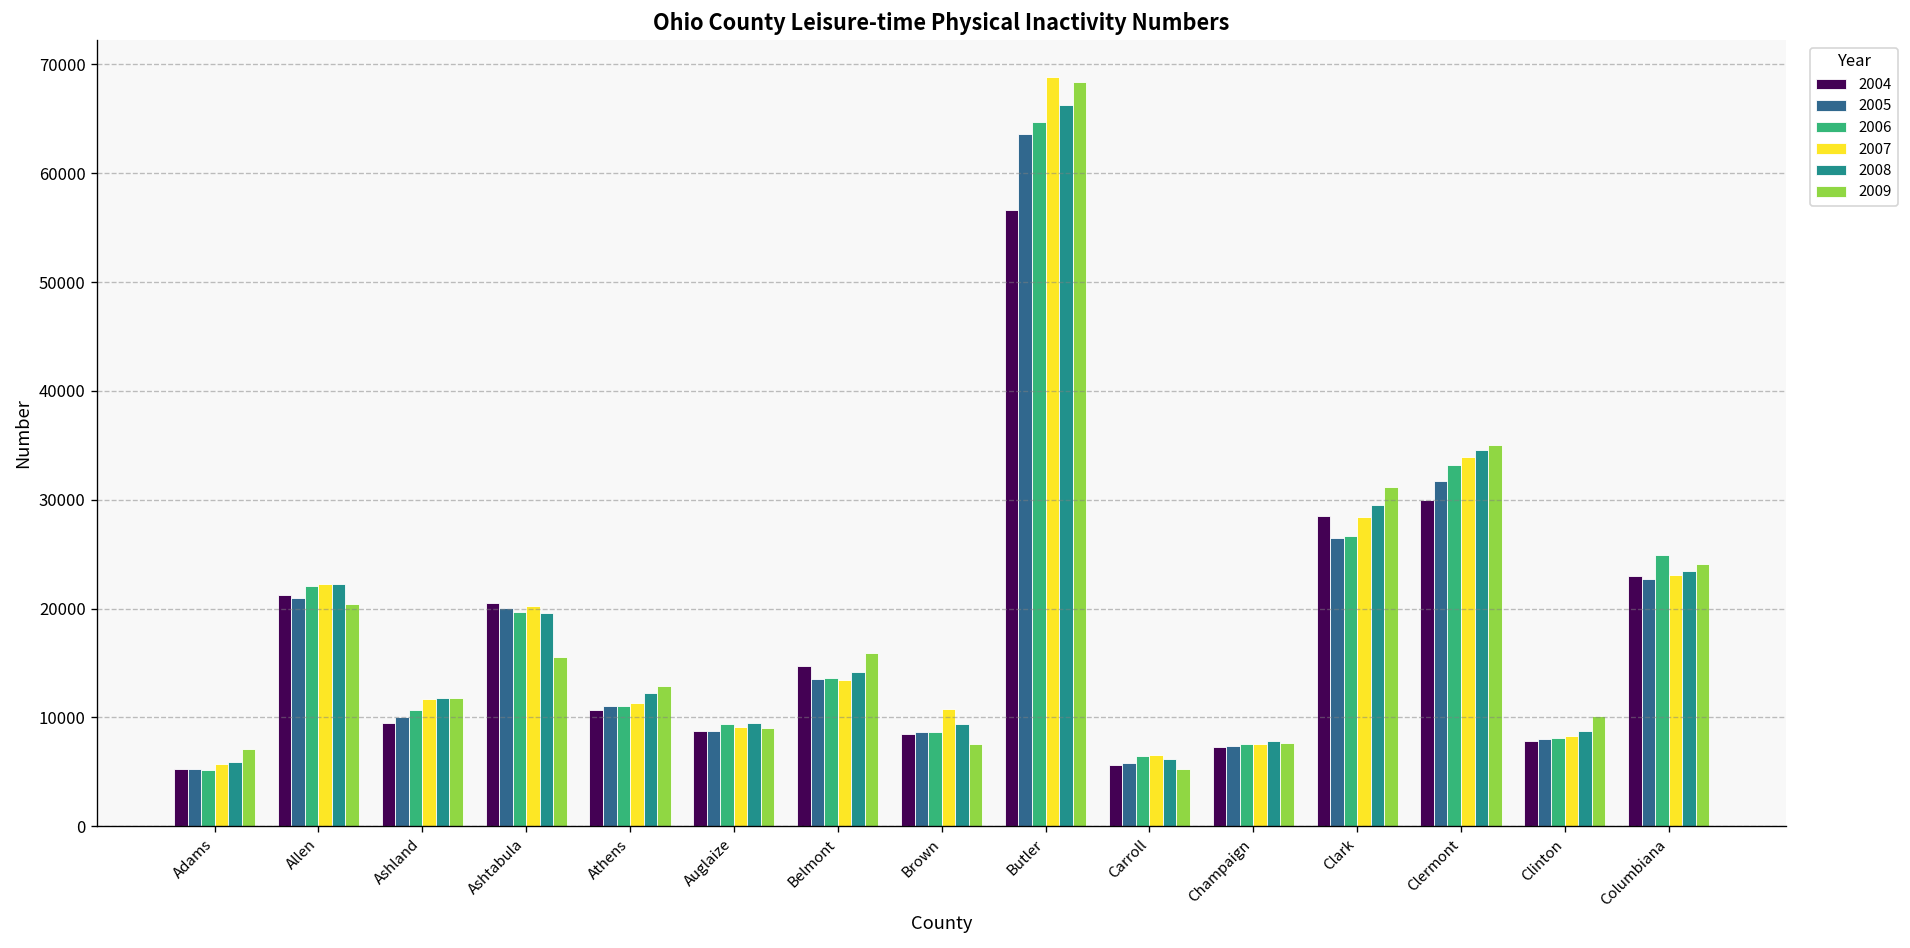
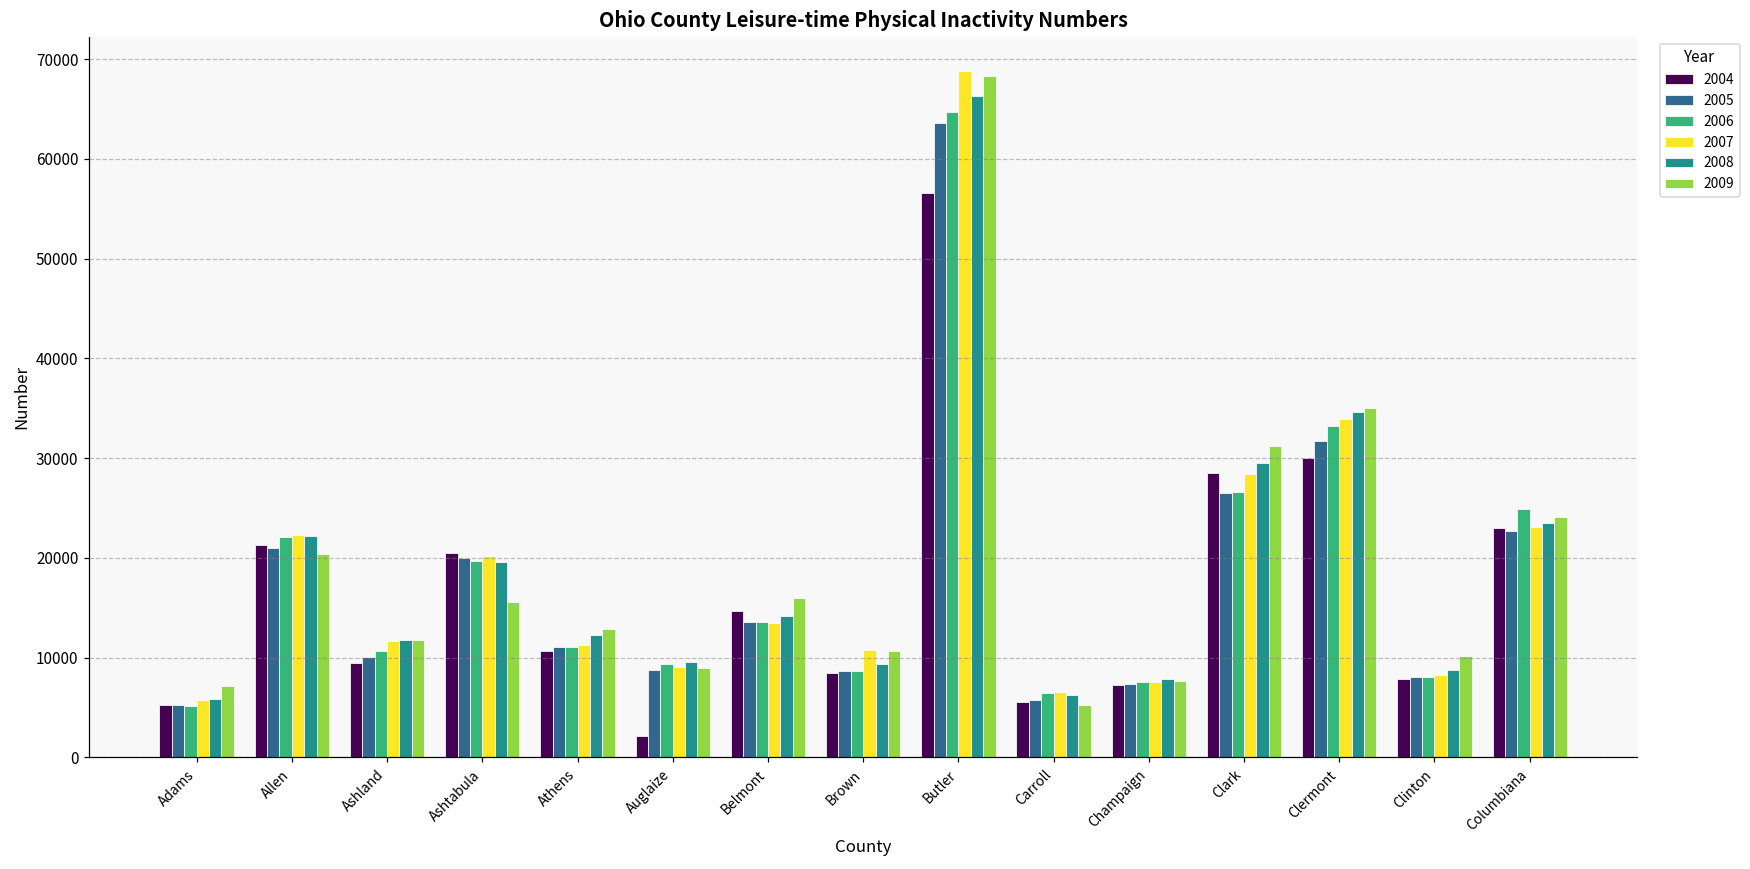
  {
    "2004": {
      "Adams": 5000,
      "Allen": 21000,
      "Ashland": 9000,
      "Ashtabula": 20000,
      "Athens": 11000,
-     "Auglaize": 9000,
+     "Auglaize": 2000,
      "Belmont": 15000,
      "Brown": 8000,
      "Butler": 57000,
      "Carroll": 6000,
      "Champaign": 7000,
      "Clark": 28000,
      "Clermont": 30000,
      "Clinton": 8000,
      "Columbiana": 23000
    },
    "2007": {
      "Adams": 6000,
      "Allen": 22000,
      "Ashland": 12000,
      "Ashtabula": 20000,
      "Athens": 11000,
      "Auglaize": 9000,
      "Belmont": 13000,
      "Brown": 11000,
      "Butler": 69000,
      "Carroll": 7000,
      "Champaign": 8000,
      "Clark": 28000,
      "Clermont": 34000,
      "Clinton": 8000,
      "Columbiana": 23000
    },
    "2009": {
      "Adams": 7000,
      "Allen": 20000,
      "Ashland": 12000,
      "Ashtabula": 16000,
      "Athens": 13000,
      "Auglaize": 9000,
      "Belmont": 16000,
-     "Brown": 8000,
+     "Brown": 11000,
      "Butler": 68000,
      "Carroll": 5000,
      "Champaign": 8000,
      "Clark": 31000,
      "Clermont": 35000,
      "Clinton": 10000,
      "Columbiana": 24000
    }
  }
